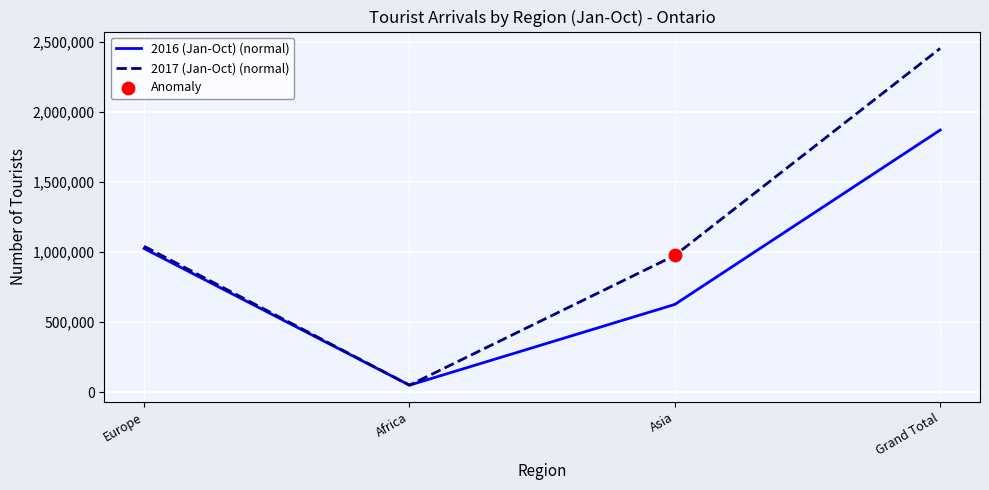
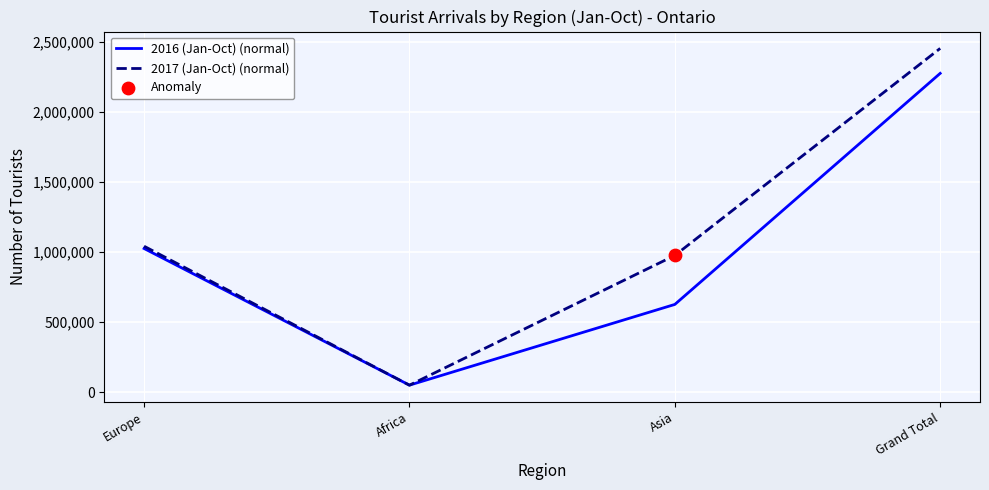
  {
    "2016 (Jan-Oct) (normal)": {
      "Asia": "630,000",
-     "Grand Total": "1,870,000"
+     "Grand Total": "2,270,000"
    },
    "2017 (Jan-Oct) (normal)": {
      "Grand Total": "2,450,000"
    }
  }
